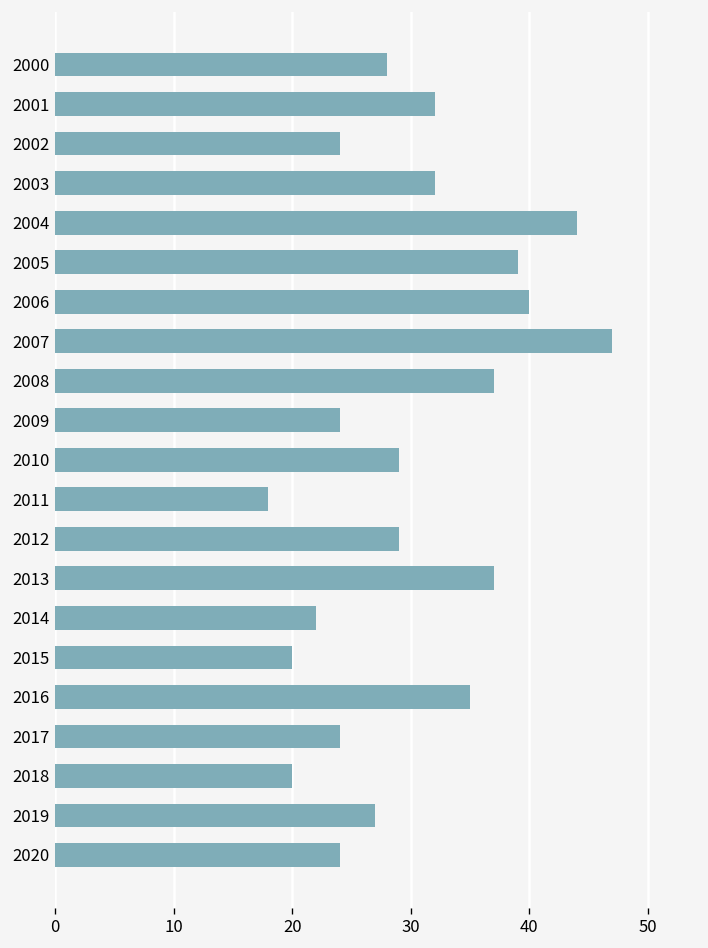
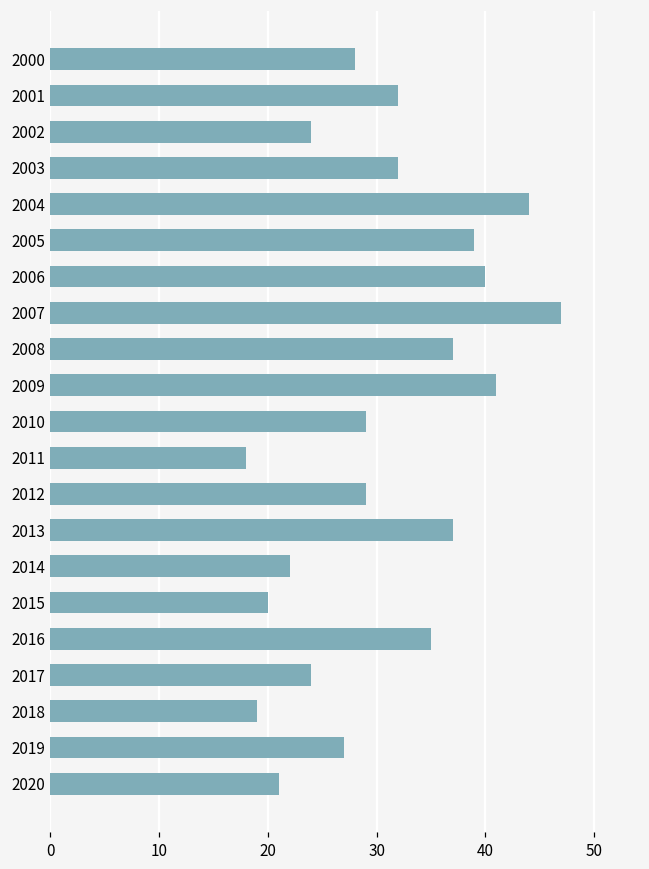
  {
    "2000": 28,
    "2001": 32,
    "2002": 24,
    "2003": 32,
    "2004": 44,
    "2005": 39,
    "2006": 40,
    "2007": 47,
    "2008": 37,
-   "2009": 24,
+   "2009": 41,
    "2010": 29,
    "2011": 18,
    "2012": 29,
    "2013": 37,
    "2014": 22,
    "2015": 20,
    "2016": 35,
    "2017": 24,
-   "2018": 20,
+   "2018": 19,
    "2019": 27,
-   "2020": 24
+   "2020": 21
  }
